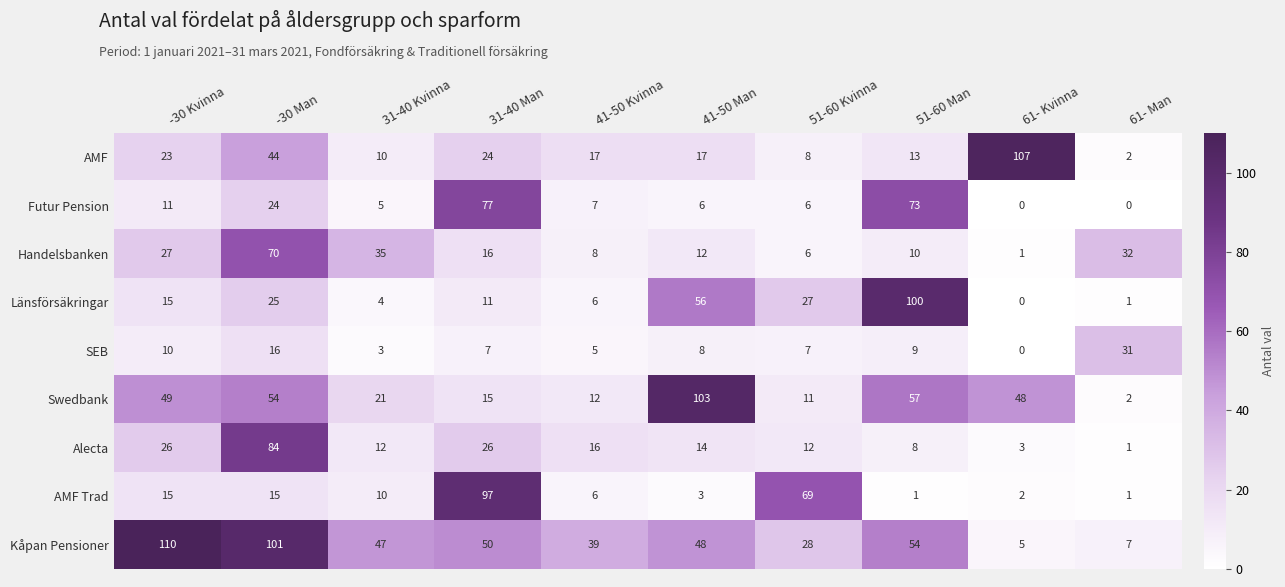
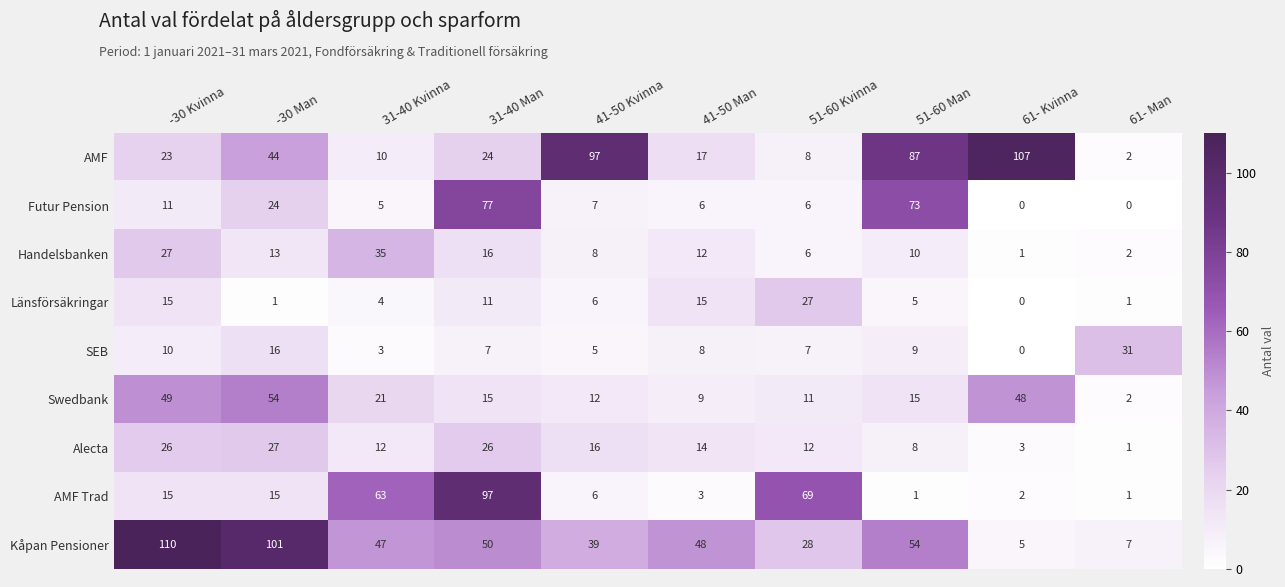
  {
    "AMF": {
      "-30 Kvinna": 23,
      "-30 Man": 44,
      "31-40 Kvinna": 10,
      "31-40 Man": 24,
-     "41-50 Kvinna": 17,
+     "41-50 Kvinna": 97,
      "41-50 Man": 17,
      "51-60 Kvinna": 8,
-     "51-60 Man": 13,
+     "51-60 Man": 87,
      "61- Kvinna": 107,
      "61- Man": 2
    },
    "Futur Pension": {
      "-30 Kvinna": 11,
      "-30 Man": 24,
      "31-40 Kvinna": 5,
      "31-40 Man": 77,
      "41-50 Kvinna": 7,
      "41-50 Man": 6,
      "51-60 Kvinna": 6,
      "51-60 Man": 73,
      "61- Kvinna": 0,
      "61- Man": 0
    },
    "Handelsbanken": {
      "-30 Kvinna": 27,
-     "-30 Man": 70,
+     "-30 Man": 13,
      "31-40 Kvinna": 35,
      "31-40 Man": 16,
      "41-50 Kvinna": 8,
      "41-50 Man": 12,
      "51-60 Kvinna": 6,
      "51-60 Man": 10,
      "61- Kvinna": 1,
-     "61- Man": 32
+     "61- Man": 2
    },
    "Länsförsäkringar": {
      "-30 Kvinna": 15,
-     "-30 Man": 25,
+     "-30 Man": 1,
      "31-40 Kvinna": 4,
      "31-40 Man": 11,
      "41-50 Kvinna": 6,
-     "41-50 Man": 56,
+     "41-50 Man": 15,
      "51-60 Kvinna": 27,
-     "51-60 Man": 100,
+     "51-60 Man": 5,
      "61- Kvinna": 0,
      "61- Man": 1
    },
    "SEB": {
      "-30 Kvinna": 10,
      "-30 Man": 16,
      "31-40 Kvinna": 3,
      "31-40 Man": 7,
      "41-50 Kvinna": 5,
      "41-50 Man": 8,
      "51-60 Kvinna": 7,
      "51-60 Man": 9,
      "61- Kvinna": 0,
      "61- Man": 31
    },
    "Swedbank": {
      "-30 Kvinna": 49,
      "-30 Man": 54,
      "31-40 Kvinna": 21,
      "31-40 Man": 15,
      "41-50 Kvinna": 12,
-     "41-50 Man": 103,
+     "41-50 Man": 9,
      "51-60 Kvinna": 11,
-     "51-60 Man": 57,
+     "51-60 Man": 15,
      "61- Kvinna": 48,
      "61- Man": 2
    },
    "Alecta": {
      "-30 Kvinna": 26,
-     "-30 Man": 84,
+     "-30 Man": 27,
      "31-40 Kvinna": 12,
      "31-40 Man": 26,
      "41-50 Kvinna": 16,
      "41-50 Man": 14,
      "51-60 Kvinna": 12,
      "51-60 Man": 8,
      "61- Kvinna": 3,
      "61- Man": 1
    },
    "AMF Trad": {
      "-30 Kvinna": 15,
      "-30 Man": 15,
-     "31-40 Kvinna": 10,
+     "31-40 Kvinna": 63,
      "31-40 Man": 97,
      "41-50 Kvinna": 6,
      "41-50 Man": 3,
      "51-60 Kvinna": 69,
      "51-60 Man": 1,
      "61- Kvinna": 2,
      "61- Man": 1
    },
    "Kåpan Pensioner": {
      "-30 Kvinna": 110,
      "-30 Man": 101,
      "31-40 Kvinna": 47,
      "31-40 Man": 50,
      "41-50 Kvinna": 39,
      "41-50 Man": 48,
      "51-60 Kvinna": 28,
      "51-60 Man": 54,
      "61- Kvinna": 5,
      "61- Man": 7
    }
  }
